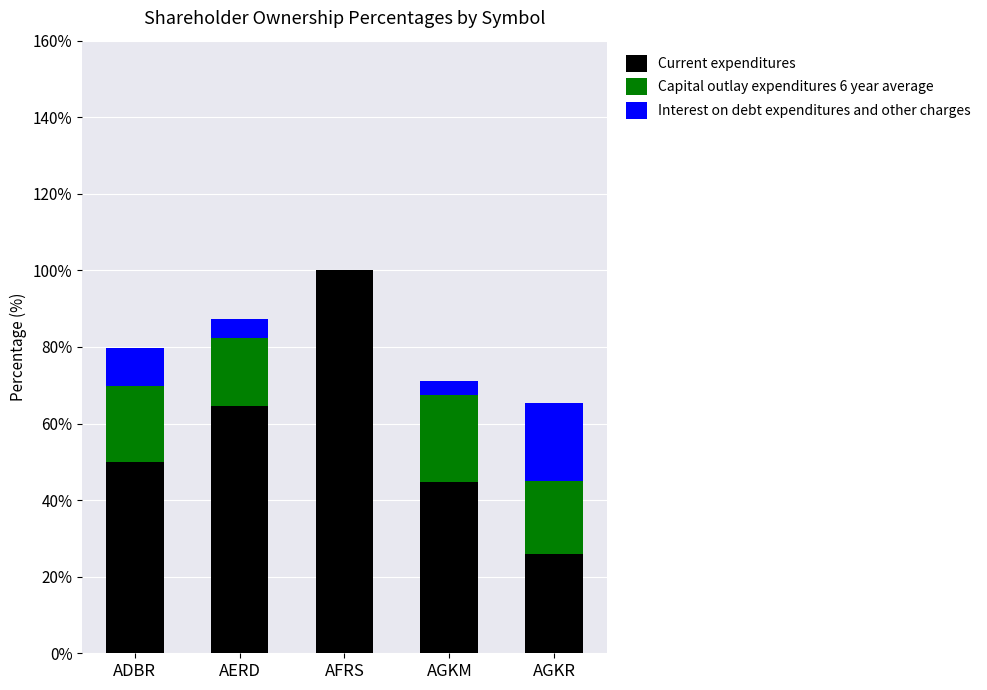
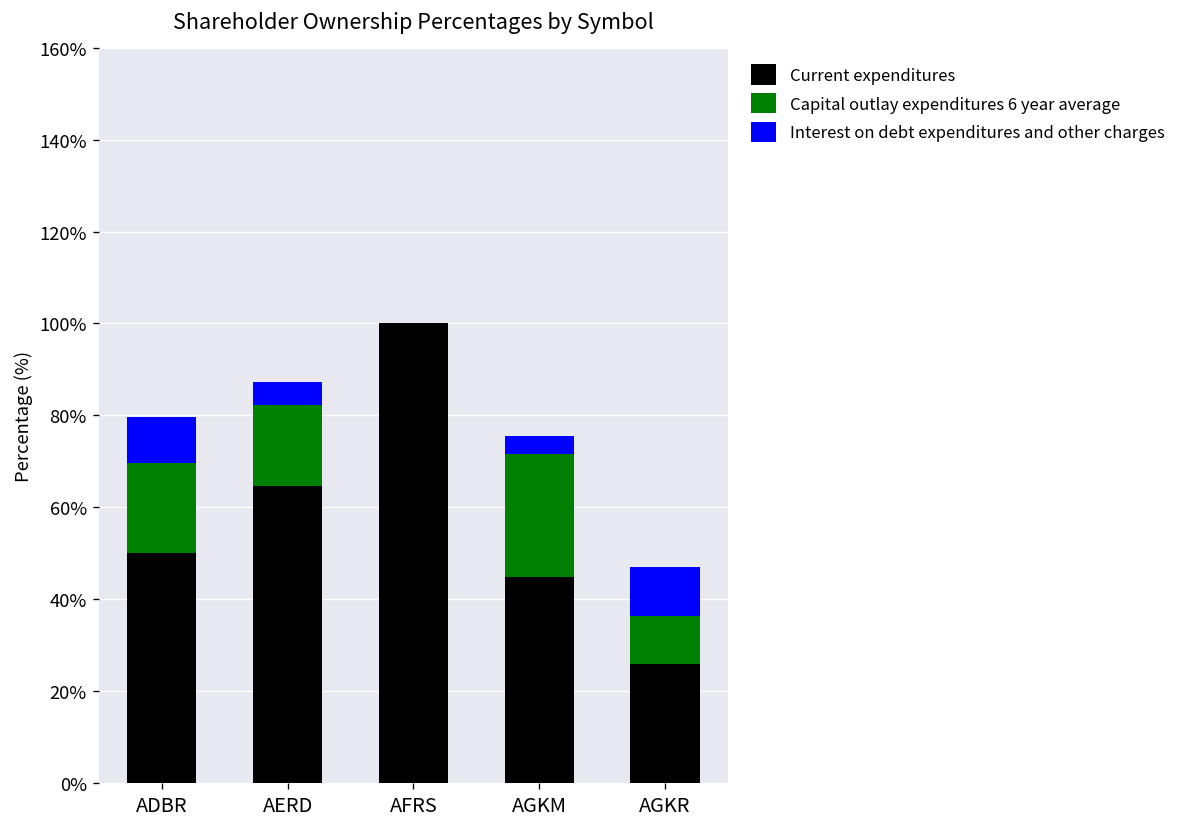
  {
    "Current expenditures": {
      "ADBR": "50%",
      "AERD": "65%",
      "AFRS": "100%",
      "AGKM": "45%",
      "AGKR": "26%"
    },
    "Capital outlay expenditures 6 year average": {
      "ADBR": "20%",
      "AERD": "18%",
      "AFRS": "0%",
-     "AGKM": "22%",
-     "AGKR": "19%"
+     "AGKM": "27%",
+     "AGKR": "11%"
    },
    "Interest on debt expenditures and other charges": {
      "ADBR": "10%",
      "AERD": "5%",
      "AFRS": "0%",
      "AGKM": "4%",
-     "AGKR": "20%"
+     "AGKR": "11%"
    }
  }
